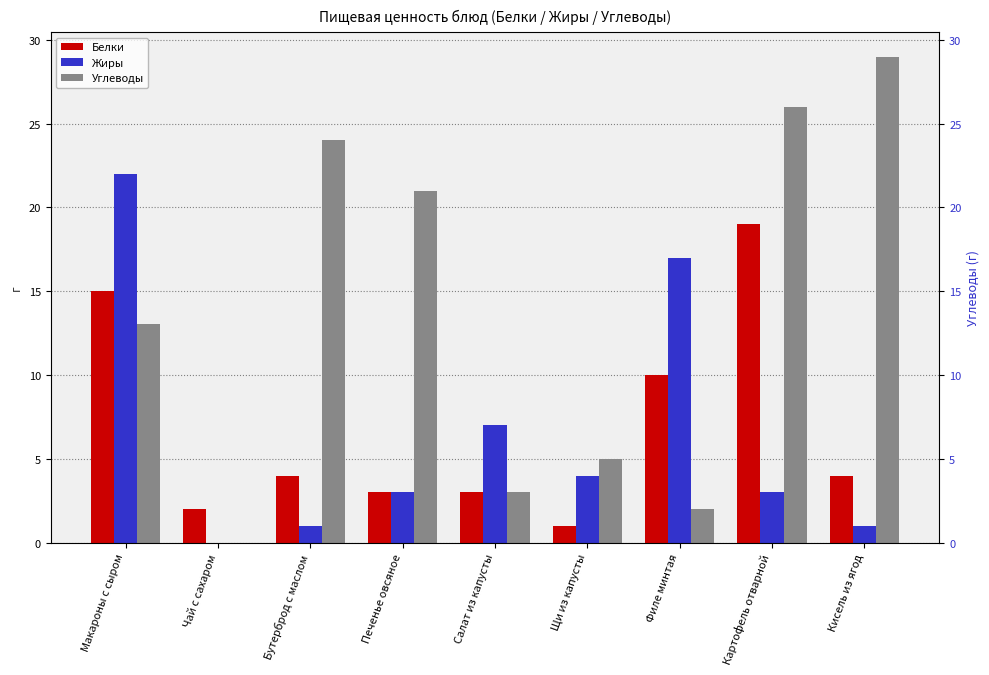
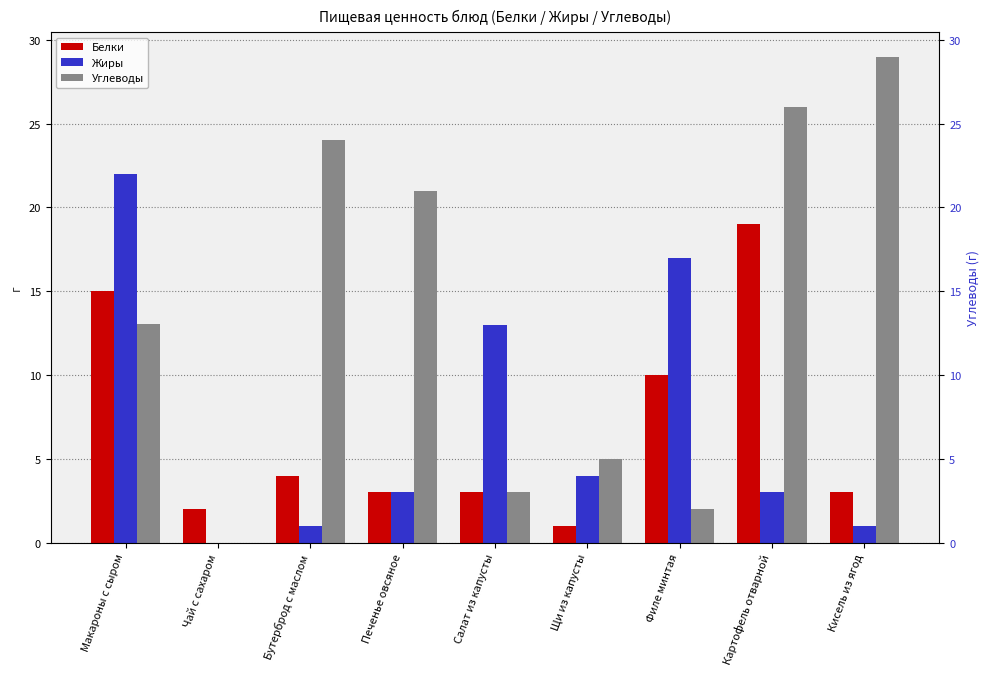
  {
    "Белки": {
      "Макароны с сыром": 15,
      "Чай с сахаром": 2,
      "Бутерброд с маслом": 4,
      "Печенье овсяное": 3,
      "Салат из капусты": 3,
      "Щи из капусты": 1,
      "Филе минтая": 10,
      "Картофель отварной": 19,
-     "Кисель из ягод": 4
+     "Кисель из ягод": 3
    },
    "Жиры": {
      "Макароны с сыром": 22,
      "Чай с сахаром": 0,
      "Бутерброд с маслом": 1,
      "Печенье овсяное": 3,
-     "Салат из капусты": 7,
+     "Салат из капусты": 13,
      "Щи из капусты": 4,
      "Филе минтая": 17,
      "Картофель отварной": 3,
      "Кисель из ягод": 1
    },
    "Углеводы": {
      "Макароны с сыром": 13,
      "Чай с сахаром": 0,
      "Бутерброд с маслом": 24,
      "Печенье овсяное": 21,
      "Салат из капусты": 3,
      "Щи из капусты": 5,
      "Филе минтая": 2,
      "Картофель отварной": 26,
      "Кисель из ягод": 29
    }
  }
